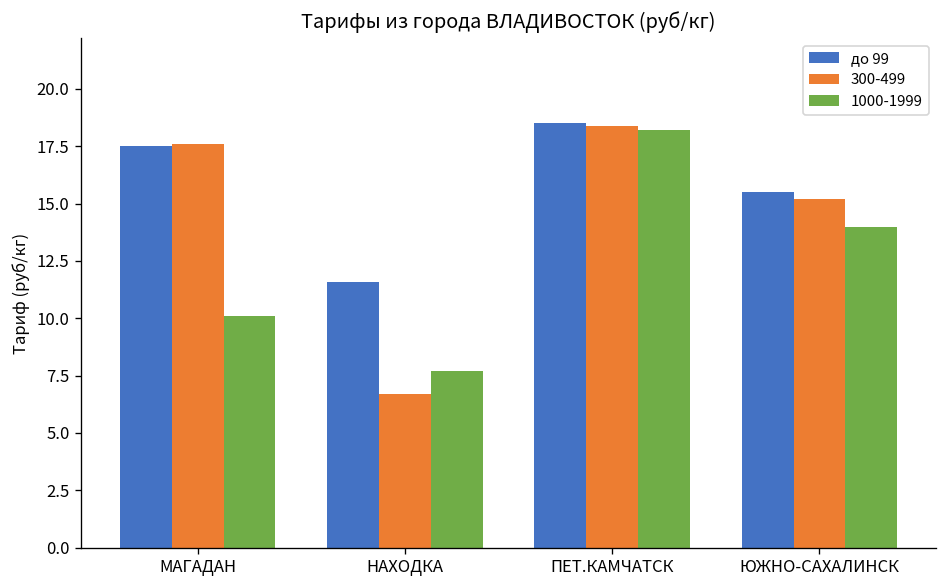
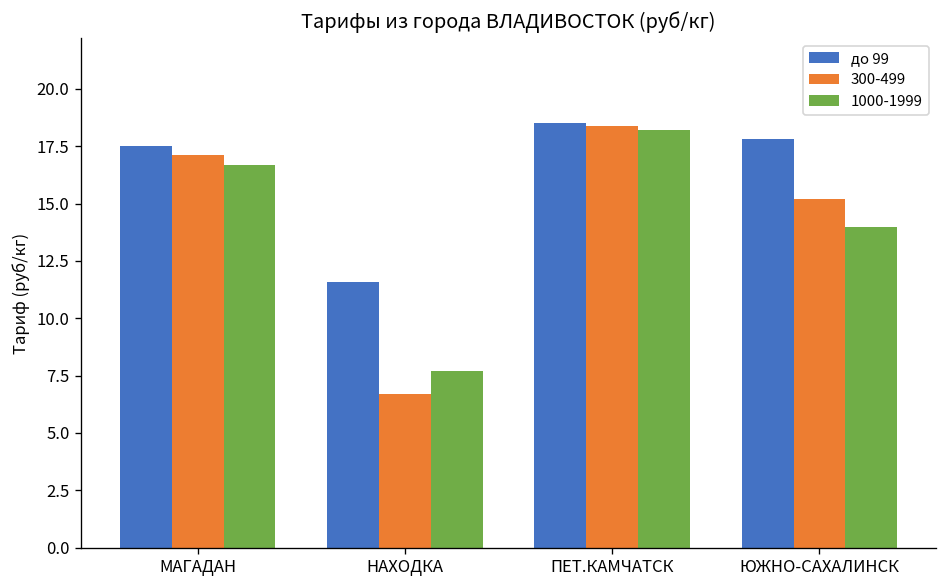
  {
    "до 99": {
      "МАГАДАН": 17.5,
      "НАХОДКА": 11.6,
      "ПЕТ.КАМЧАТСК": 18.5,
-     "ЮЖНО-САХАЛИНСК": 15.5
+     "ЮЖНО-САХАЛИНСК": 17.8
    },
    "300-499": {
-     "МАГАДАН": 17.6,
+     "МАГАДАН": 17.1,
      "НАХОДКА": 6.7,
      "ПЕТ.КАМЧАТСК": 18.4,
      "ЮЖНО-САХАЛИНСК": 15.2
    },
    "1000-1999": {
-     "МАГАДАН": 10.1,
+     "МАГАДАН": 16.7,
      "НАХОДКА": 7.7,
      "ПЕТ.КАМЧАТСК": 18.2,
      "ЮЖНО-САХАЛИНСК": 14.0
    }
  }
